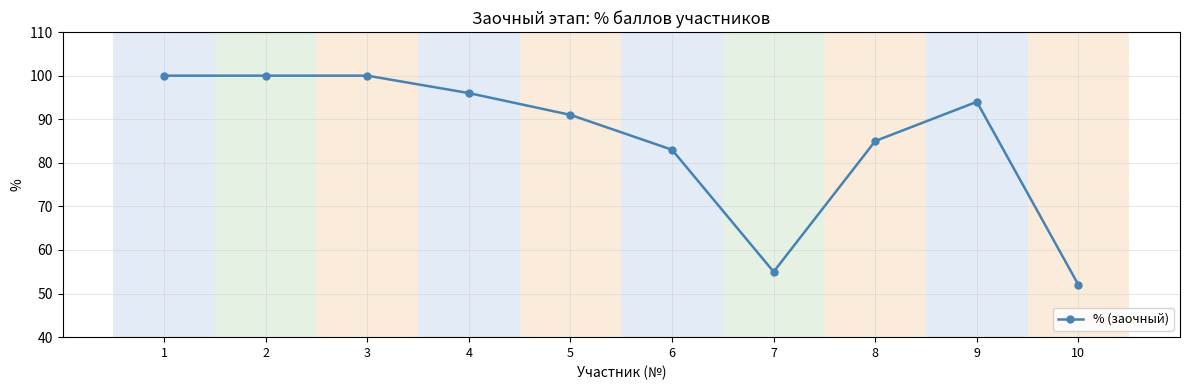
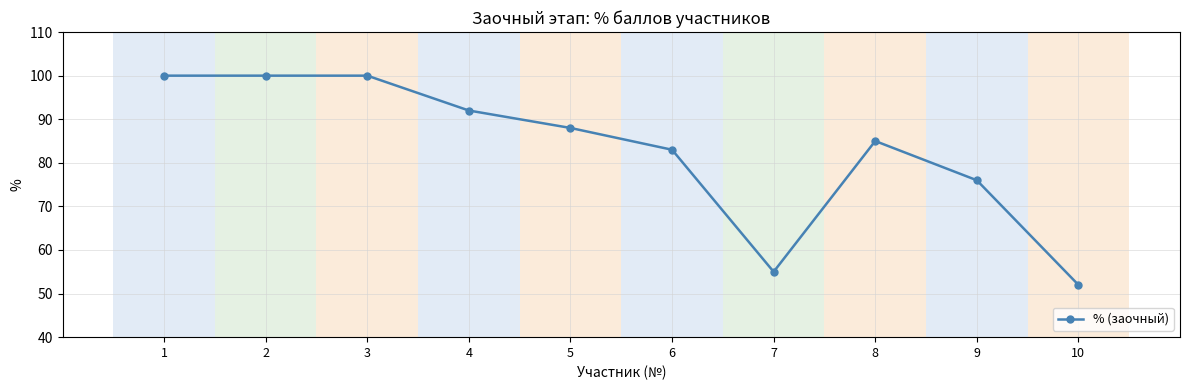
  {
    "1": 100,
    "2": 100,
    "3": 100,
-   "4": 96,
-   "5": 91,
+   "4": 92,
+   "5": 88,
    "6": 83,
    "7": 55,
    "8": 85,
-   "9": 94,
+   "9": 76,
    "10": 52
  }
